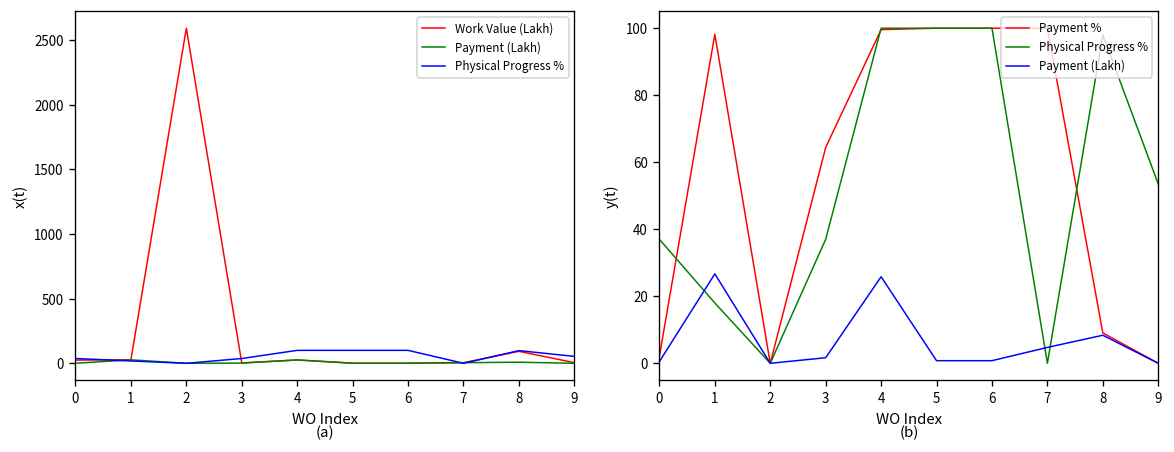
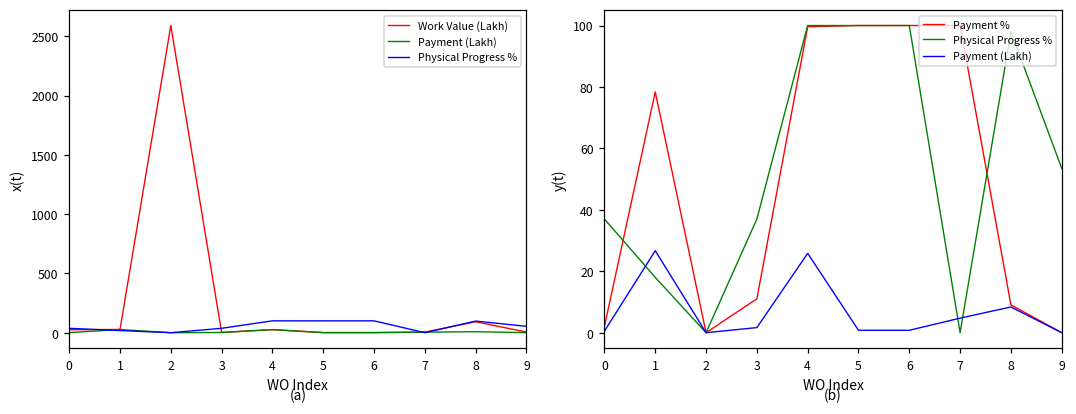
  {
    "(b)": {
      "Payment %": {
        "0": 2,
-       "1": 98,
-       "3": 64
+       "1": 78,
+       "3": 11
      },
      "Physical Progress %": {
        "0": 37,
        "1": 18,
        "3": 37,
        "7": 0,
        "9": 54
      },
      "Payment (Lakh)": {
        "0": 1,
        "1": 27,
        "3": 2,
        "4": 26,
        "5": 1,
        "6": 1,
        "7": 5
      }
    }
  }
